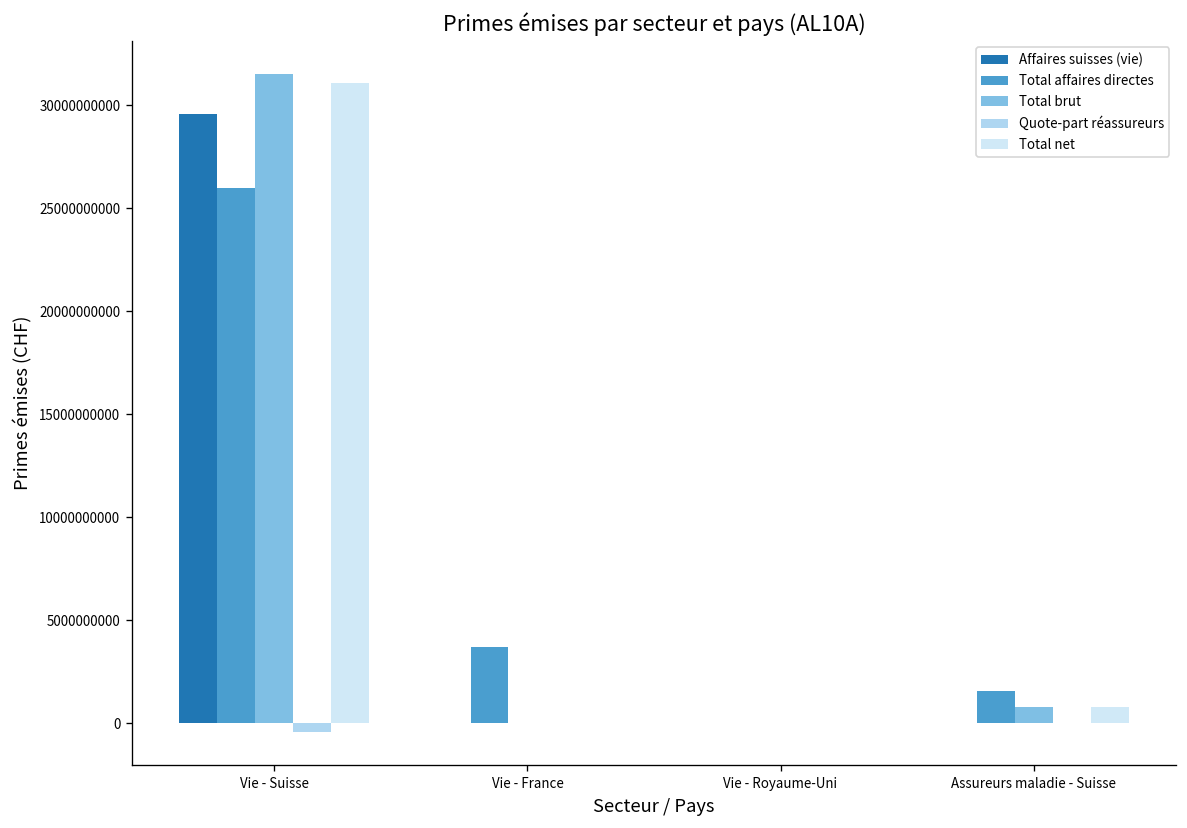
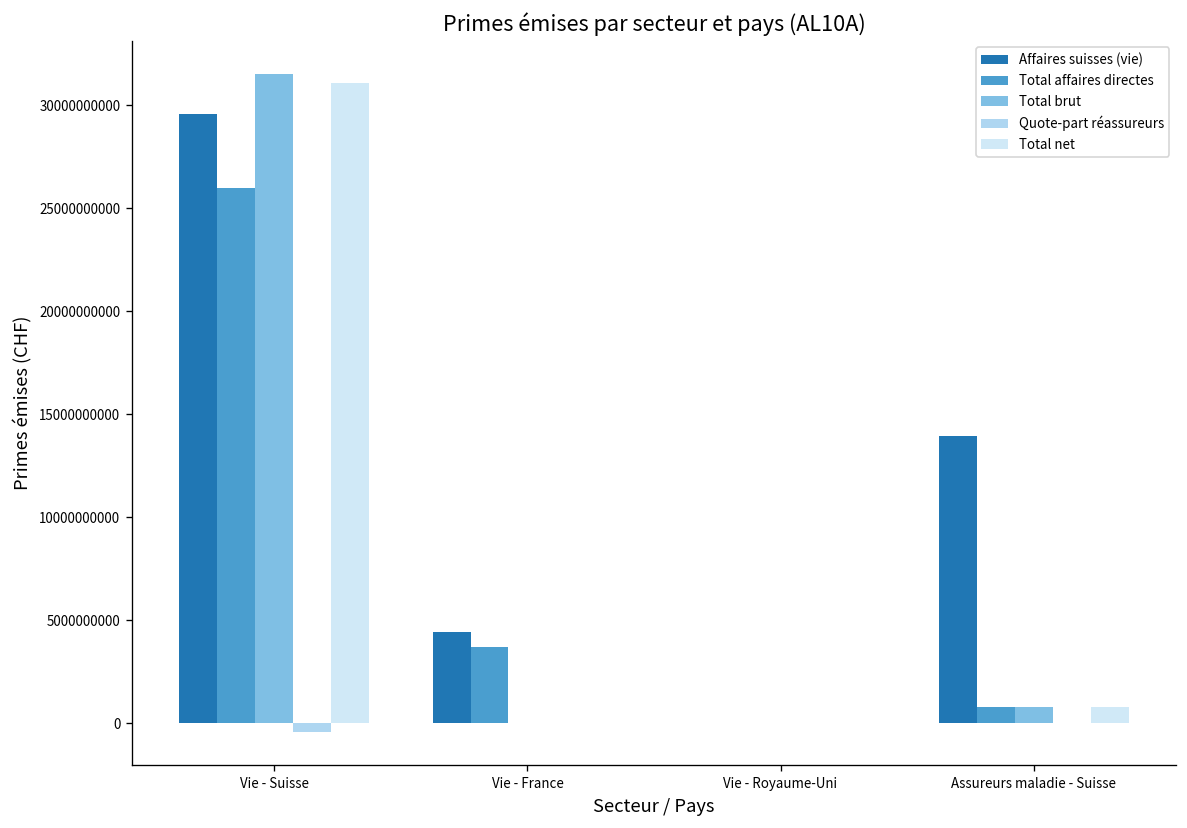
  {
    "Affaires suisses (vie)": {
      "Vie - Suisse": 29600000000,
-     "Vie - France": 0,
-     "Assureurs maladie - Suisse": 0
+     "Vie - France": 4400000000,
+     "Assureurs maladie - Suisse": 14000000000
    },
    "Total affaires directes": {
      "Vie - Suisse": 26000000000,
      "Vie - France": 3700000000,
-     "Assureurs maladie - Suisse": 1600000000
+     "Assureurs maladie - Suisse": 800000000
    }
  }
